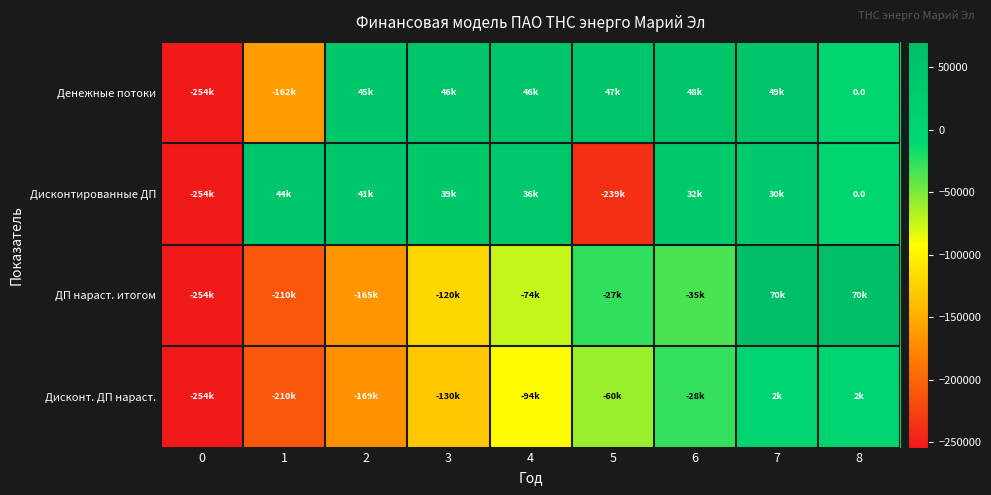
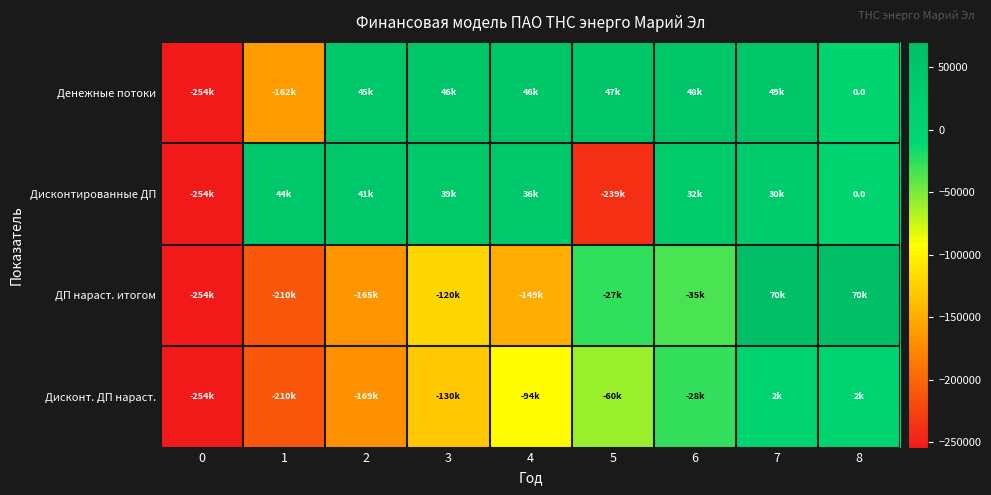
  {
    "Денежные потоки": {
      "0": "-254k",
      "1": "-162k",
      "2": "45k",
      "3": "46k",
      "4": "46k",
      "5": "47k",
      "6": "48k",
      "7": "49k",
      "8": "0.0"
    },
    "Дисконтированные ДП": {
      "0": "-254k",
      "1": "44k",
      "2": "41k",
      "3": "39k",
      "4": "36k",
      "5": "-239k",
      "6": "32k",
      "7": "30k",
      "8": "0.0"
    },
    "ДП нараст. итогом": {
      "0": "-254k",
      "1": "-210k",
      "2": "-165k",
      "3": "-120k",
-     "4": "-74k",
+     "4": "-149k",
      "5": "-27k",
      "6": "-35k",
      "7": "70k",
      "8": "70k"
    },
    "Дисконт. ДП нараст.": {
      "0": "-254k",
      "1": "-210k",
      "2": "-169k",
      "3": "-130k",
      "4": "-94k",
      "5": "-60k",
      "6": "-28k",
      "7": "2k",
      "8": "2k"
    }
  }
